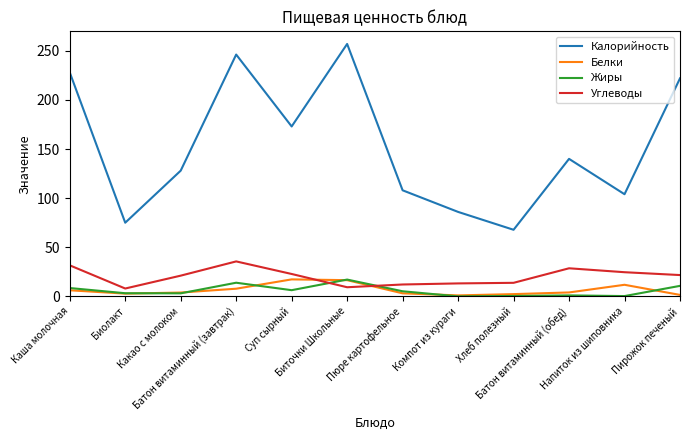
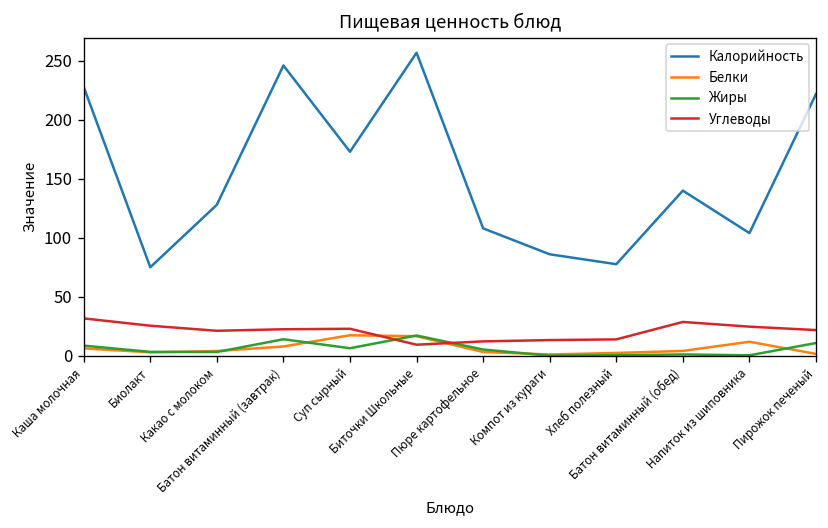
  {
    "Калорийность": {
      "Каша молочная": 230,
      "Биолакт": 80,
      "Какао с молоком": 130,
      "Батон витаминный (завтрак)": 250,
      "Суп сырный": 170,
      "Биточки Школьные": 260,
      "Пюре картофельное": 110,
      "Компот из кураги": 90,
-     "Хлеб полезный": 70,
+     "Хлеб полезный": 80,
      "Батон витаминный (обед)": 140,
      "Напиток из шиповника": 100,
      "Пирожок печеный": 220
    },
    "Белки": {
      "Батон витаминный (завтрак)": 10,
      "Суп сырный": 20,
      "Батон витаминный (обед)": 0,
      "Напиток из шиповника": 10,
      "Пирожок печеный": 0
    },
    "Жиры": {
      "Батон витаминный (завтрак)": 10,
      "Суп сырный": 10,
      "Батон витаминный (обед)": 0,
      "Напиток из шиповника": 0,
      "Пирожок печеный": 10
    },
    "Углеводы": {
      "Каша молочная": 30,
-     "Биолакт": 10,
+     "Биолакт": 30,
      "Какао с молоком": 20,
-     "Батон витаминный (завтрак)": 40,
+     "Батон витаминный (завтрак)": 20,
      "Суп сырный": 20,
      "Биточки Школьные": 10,
      "Пюре картофельное": 10,
      "Компот из кураги": 10,
      "Хлеб полезный": 10,
      "Батон витаминный (обед)": 30,
      "Напиток из шиповника": 20,
      "Пирожок печеный": 20
    }
  }
